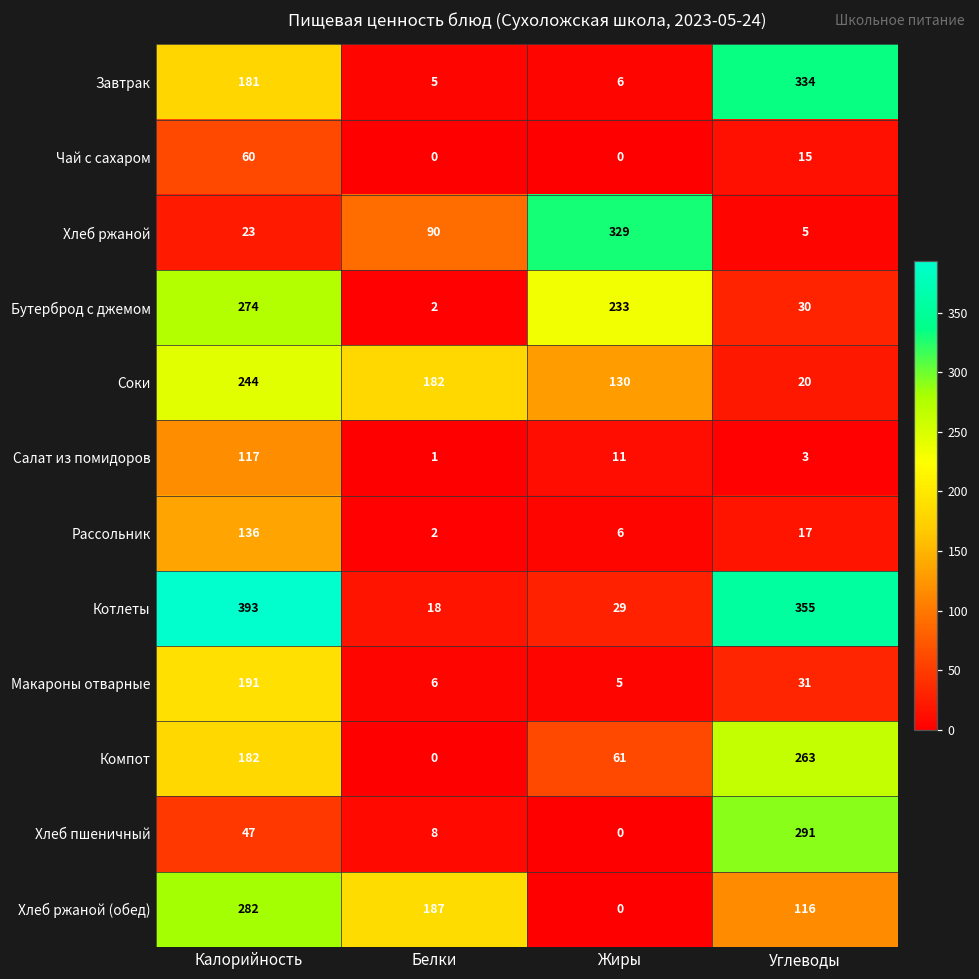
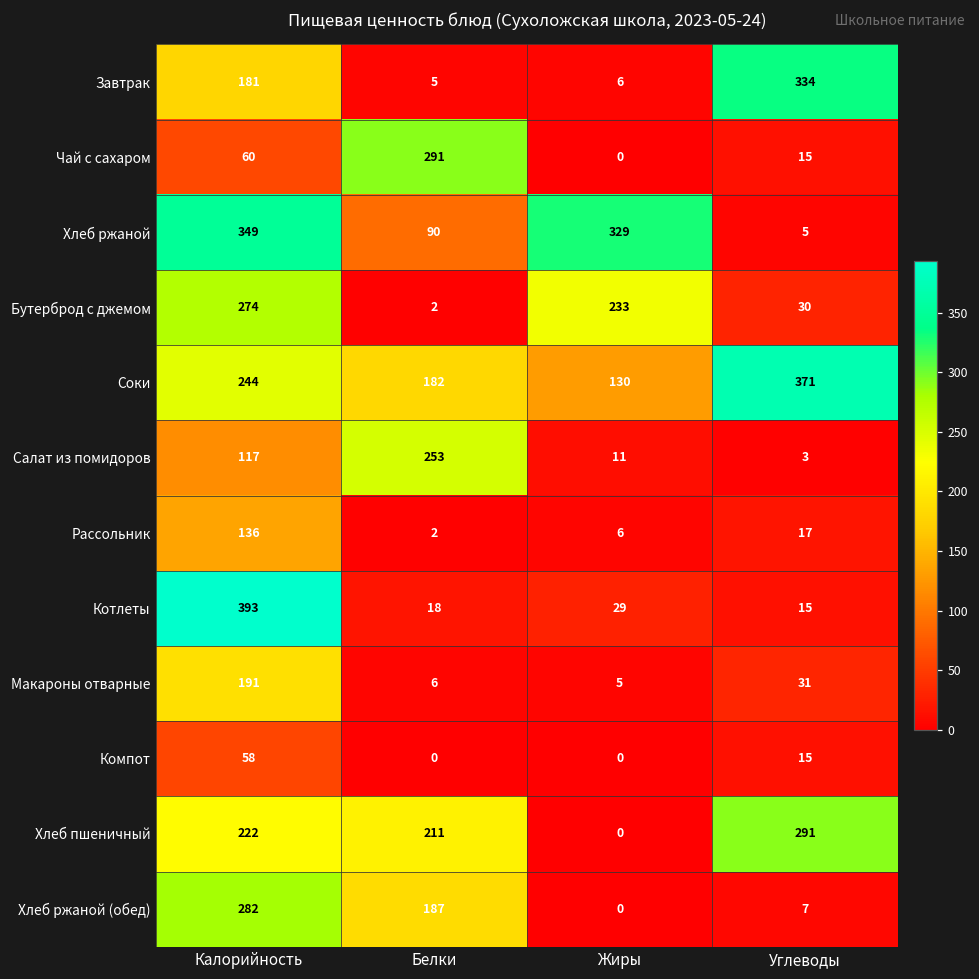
  {
    "Завтрак": {
      "Калорийность": 181,
      "Белки": 5,
      "Жиры": 6,
      "Углеводы": 334
    },
    "Чай с сахаром": {
      "Калорийность": 60,
-     "Белки": 0,
+     "Белки": 291,
      "Жиры": 0,
      "Углеводы": 15
    },
    "Хлеб ржаной": {
-     "Калорийность": 23,
+     "Калорийность": 349,
      "Белки": 90,
      "Жиры": 329,
      "Углеводы": 5
    },
    "Бутерброд с джемом": {
      "Калорийность": 274,
      "Белки": 2,
      "Жиры": 233,
      "Углеводы": 30
    },
    "Соки": {
      "Калорийность": 244,
      "Белки": 182,
      "Жиры": 130,
-     "Углеводы": 20
+     "Углеводы": 371
    },
    "Салат из помидоров": {
      "Калорийность": 117,
-     "Белки": 1,
+     "Белки": 253,
      "Жиры": 11,
      "Углеводы": 3
    },
    "Рассольник": {
      "Калорийность": 136,
      "Белки": 2,
      "Жиры": 6,
      "Углеводы": 17
    },
    "Котлеты": {
      "Калорийность": 393,
      "Белки": 18,
      "Жиры": 29,
-     "Углеводы": 355
+     "Углеводы": 15
    },
    "Макароны отварные": {
      "Калорийность": 191,
      "Белки": 6,
      "Жиры": 5,
      "Углеводы": 31
    },
    "Компот": {
-     "Калорийность": 182,
+     "Калорийность": 58,
      "Белки": 0,
-     "Жиры": 61,
-     "Углеводы": 263
+     "Жиры": 0,
+     "Углеводы": 15
    },
    "Хлеб пшеничный": {
-     "Калорийность": 47,
-     "Белки": 8,
+     "Калорийность": 222,
+     "Белки": 211,
      "Жиры": 0,
      "Углеводы": 291
    },
    "Хлеб ржаной (обед)": {
      "Калорийность": 282,
      "Белки": 187,
      "Жиры": 0,
-     "Углеводы": 116
+     "Углеводы": 7
    }
  }
